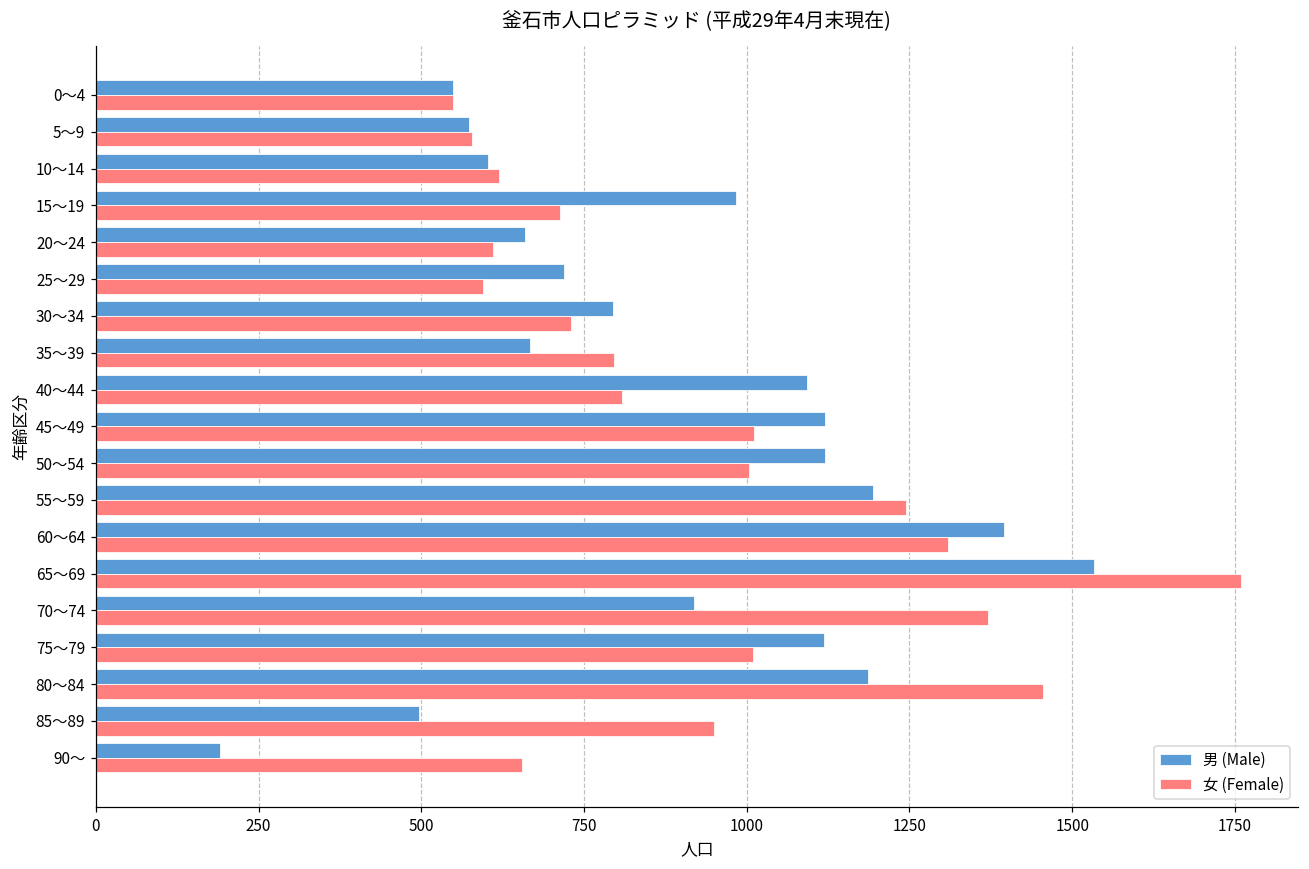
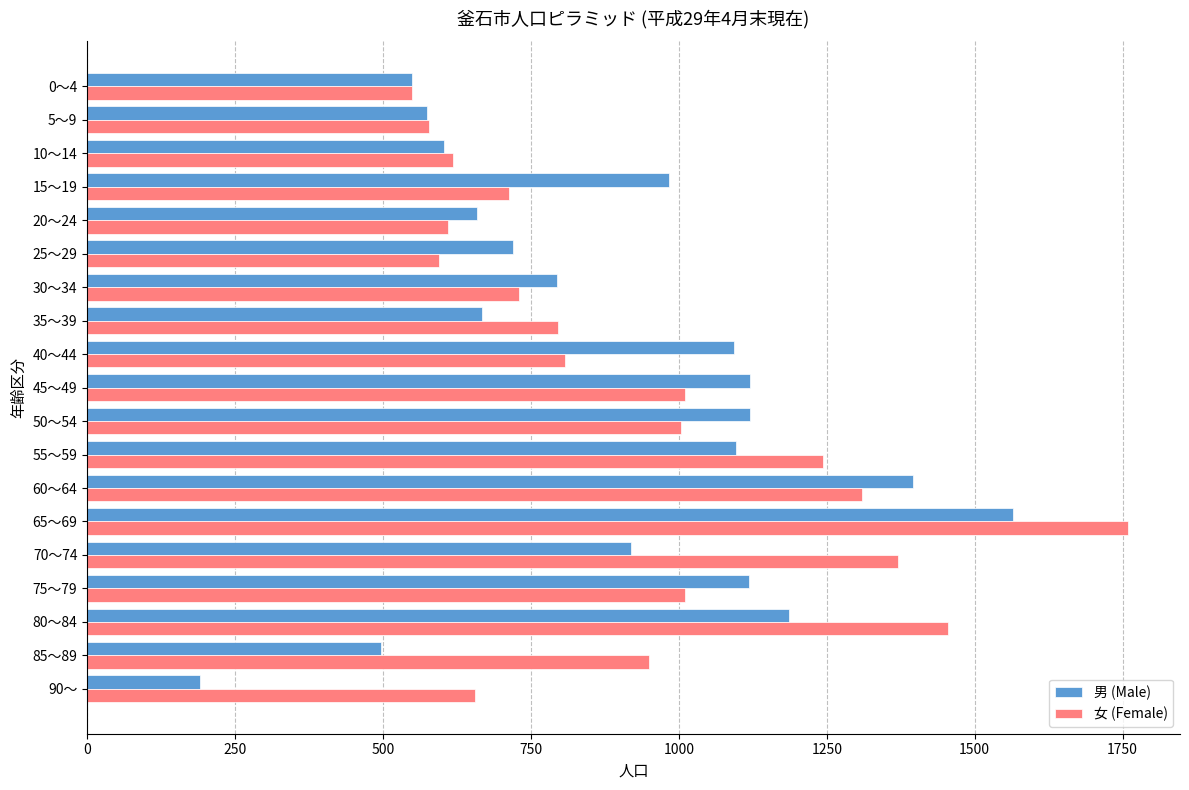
  {
    "男 (Male)": {
      "0～4": 550,
      "5～9": 570,
      "10～14": 600,
      "15～19": 980,
      "20～24": 660,
      "25～29": 720,
      "30～34": 790,
      "35～39": 670,
      "40～44": 1090,
      "45～49": 1120,
      "50～54": 1120,
-     "55～59": 1190,
+     "55～59": 1100,
      "60～64": 1400,
-     "65～69": 1530,
+     "65～69": 1560,
      "70～74": 920,
      "75～79": 1120,
      "80～84": 1190,
      "85～89": 500,
      "90～": 190
    },
    "女 (Female)": {
      "0～4": 550,
      "5～9": 580,
      "10～14": 620,
      "15～19": 710,
      "20～24": 610,
      "25～29": 600,
      "30～34": 730,
      "35～39": 800,
      "40～44": 810,
      "45～49": 1010,
      "50～54": 1000,
      "55～59": 1240,
      "60～64": 1310,
      "65～69": 1760,
      "70～74": 1370,
      "75～79": 1010,
      "80～84": 1460,
      "85～89": 950,
      "90～": 660
    }
  }
